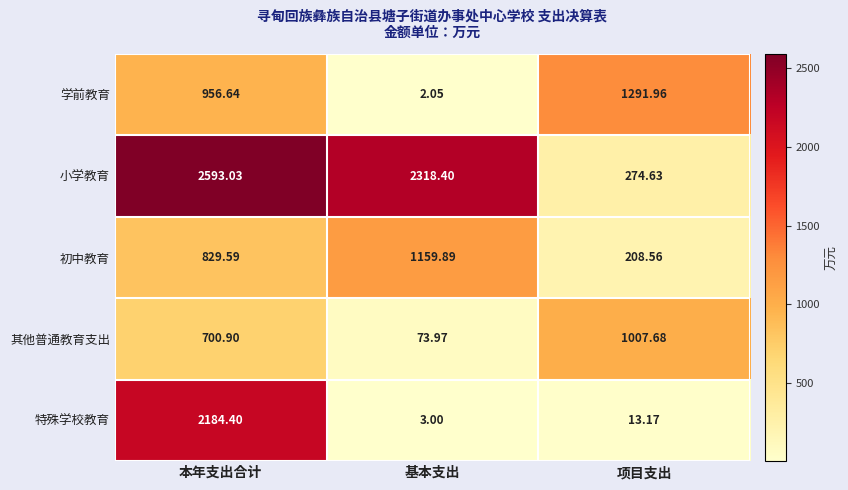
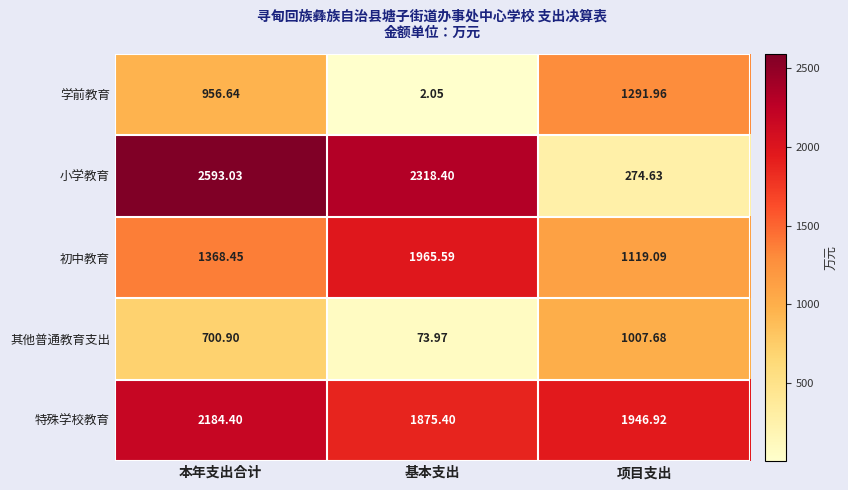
  {
    "学前教育": {
      "本年支出合计": 956.64,
      "基本支出": 2.05,
      "项目支出": 1291.96
    },
    "小学教育": {
      "本年支出合计": 2593.03,
      "基本支出": 2318.40,
      "项目支出": 274.63
    },
    "初中教育": {
-     "本年支出合计": 829.59,
-     "基本支出": 1159.89,
-     "项目支出": 208.56
+     "本年支出合计": 1368.45,
+     "基本支出": 1965.59,
+     "项目支出": 1119.09
    },
    "其他普通教育支出": {
      "本年支出合计": 700.90,
      "基本支出": 73.97,
      "项目支出": 1007.68
    },
    "特殊学校教育": {
      "本年支出合计": 2184.40,
-     "基本支出": 3.00,
-     "项目支出": 13.17
+     "基本支出": 1875.40,
+     "项目支出": 1946.92
    }
  }
